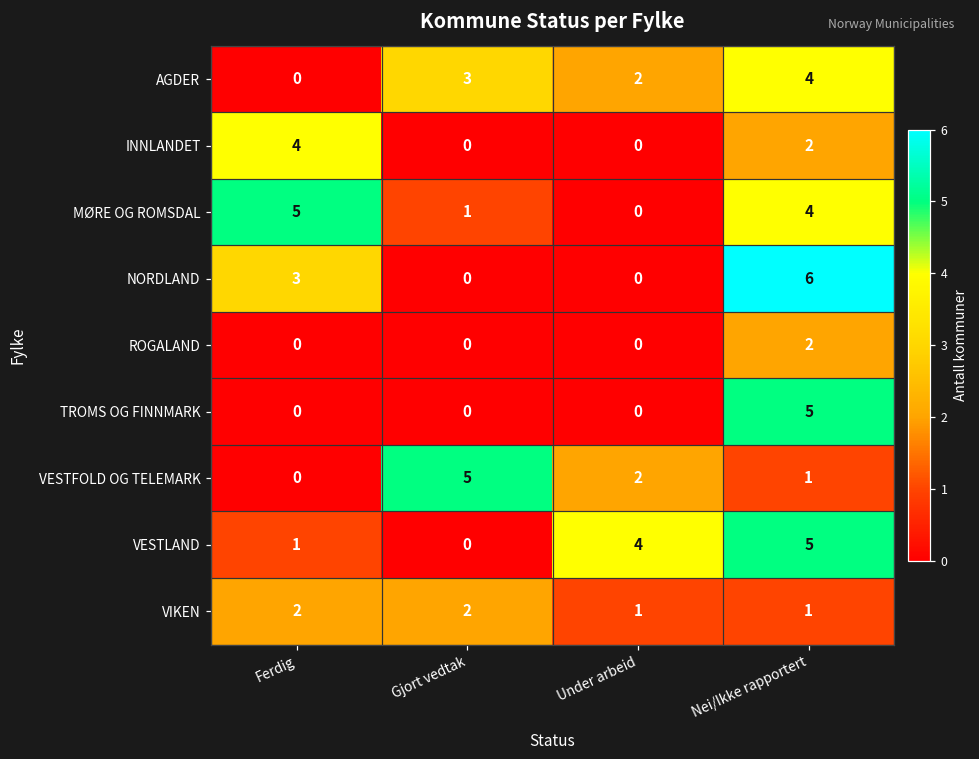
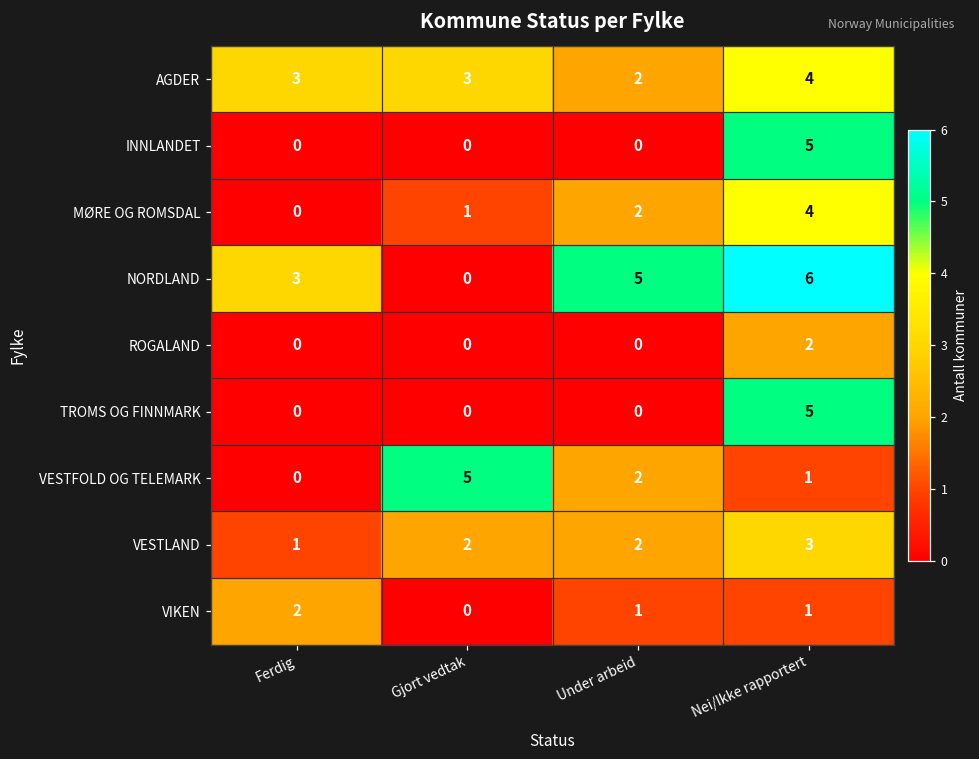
  {
    "AGDER": {
-     "Ferdig": 0,
+     "Ferdig": 3,
      "Gjort vedtak": 3,
      "Under arbeid": 2,
      "Nei/Ikke rapportert": 4
    },
    "INNLANDET": {
-     "Ferdig": 4,
+     "Ferdig": 0,
      "Gjort vedtak": 0,
      "Under arbeid": 0,
-     "Nei/Ikke rapportert": 2
+     "Nei/Ikke rapportert": 5
    },
    "MØRE OG ROMSDAL": {
-     "Ferdig": 5,
+     "Ferdig": 0,
      "Gjort vedtak": 1,
-     "Under arbeid": 0,
+     "Under arbeid": 2,
      "Nei/Ikke rapportert": 4
    },
    "NORDLAND": {
      "Ferdig": 3,
      "Gjort vedtak": 0,
-     "Under arbeid": 0,
+     "Under arbeid": 5,
      "Nei/Ikke rapportert": 6
    },
    "ROGALAND": {
      "Ferdig": 0,
      "Gjort vedtak": 0,
      "Under arbeid": 0,
      "Nei/Ikke rapportert": 2
    },
    "TROMS OG FINNMARK": {
      "Ferdig": 0,
      "Gjort vedtak": 0,
      "Under arbeid": 0,
      "Nei/Ikke rapportert": 5
    },
    "VESTFOLD OG TELEMARK": {
      "Ferdig": 0,
      "Gjort vedtak": 5,
      "Under arbeid": 2,
      "Nei/Ikke rapportert": 1
    },
    "VESTLAND": {
      "Ferdig": 1,
-     "Gjort vedtak": 0,
-     "Under arbeid": 4,
-     "Nei/Ikke rapportert": 5
+     "Gjort vedtak": 2,
+     "Under arbeid": 2,
+     "Nei/Ikke rapportert": 3
    },
    "VIKEN": {
      "Ferdig": 2,
-     "Gjort vedtak": 2,
+     "Gjort vedtak": 0,
      "Under arbeid": 1,
      "Nei/Ikke rapportert": 1
    }
  }
